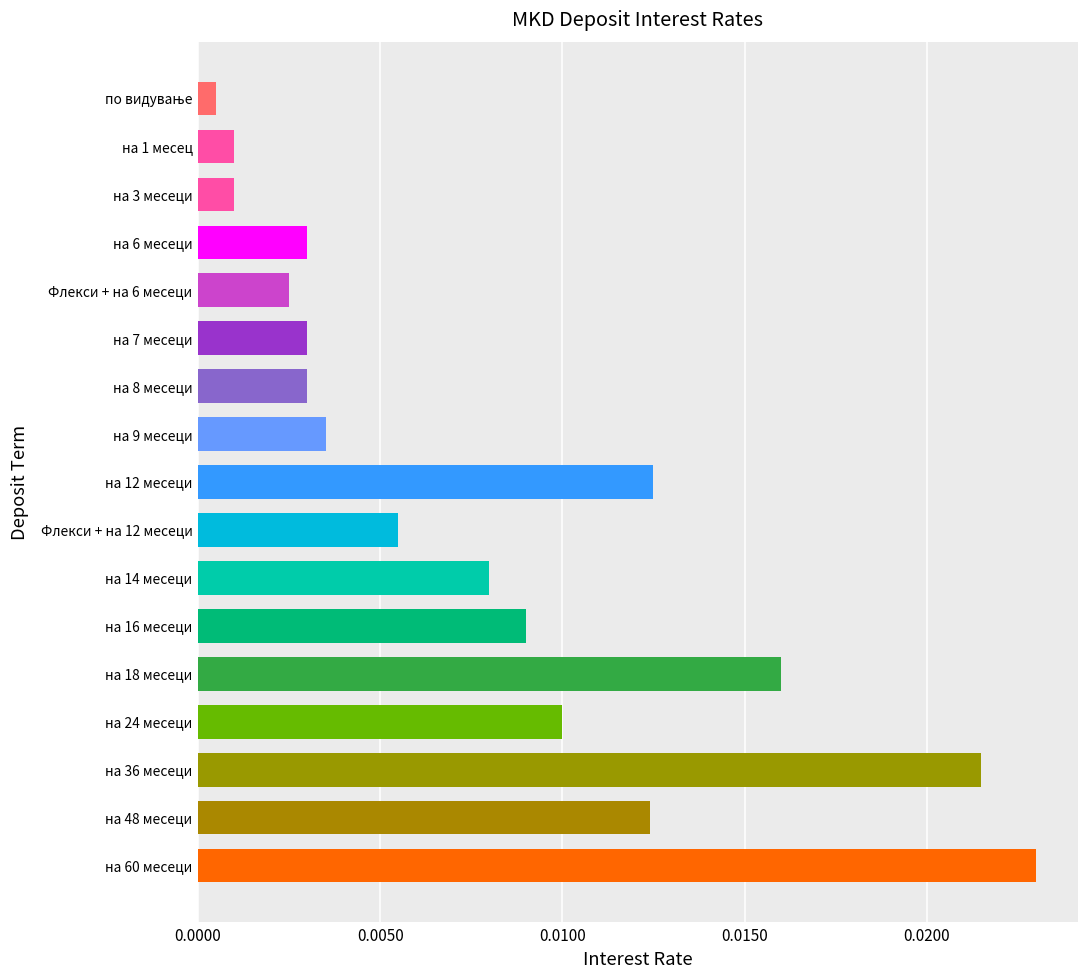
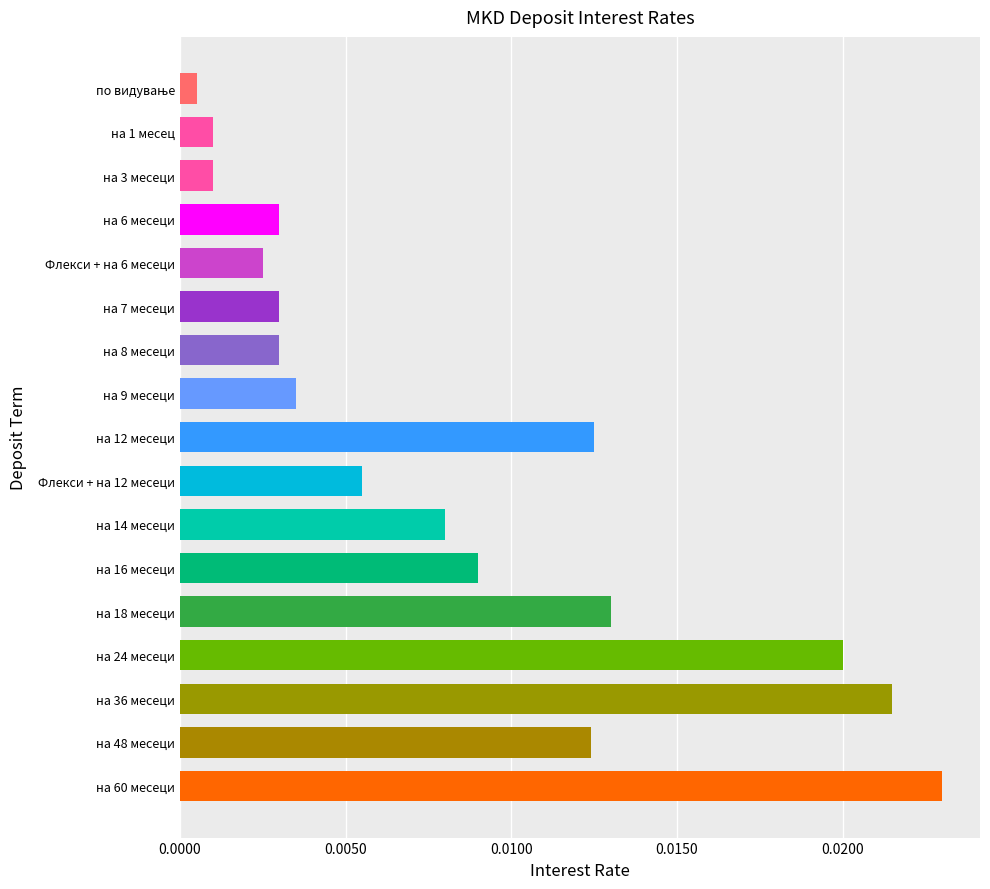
  {
    "по видување": 0.0005,
    "на 1 месец": 0.001,
    "на 3 месеци": 0.001,
    "на 6 месеци": 0.003,
    "Флекси + на 6 месеци": 0.0025,
    "на 7 месеци": 0.003,
    "на 8 месеци": 0.003,
    "на 9 месеци": 0.0035,
    "на 12 месеци": 0.0125,
    "Флекси + на 12 месеци": 0.0055,
    "на 14 месеци": 0.008,
    "на 16 месеци": 0.009,
-   "на 18 месеци": 0.016,
-   "на 24 месеци": 0.01,
+   "на 18 месеци": 0.013,
+   "на 24 месеци": 0.02,
    "на 36 месеци": 0.0215,
    "на 48 месеци": 0.0124,
    "на 60 месеци": 0.023
  }
